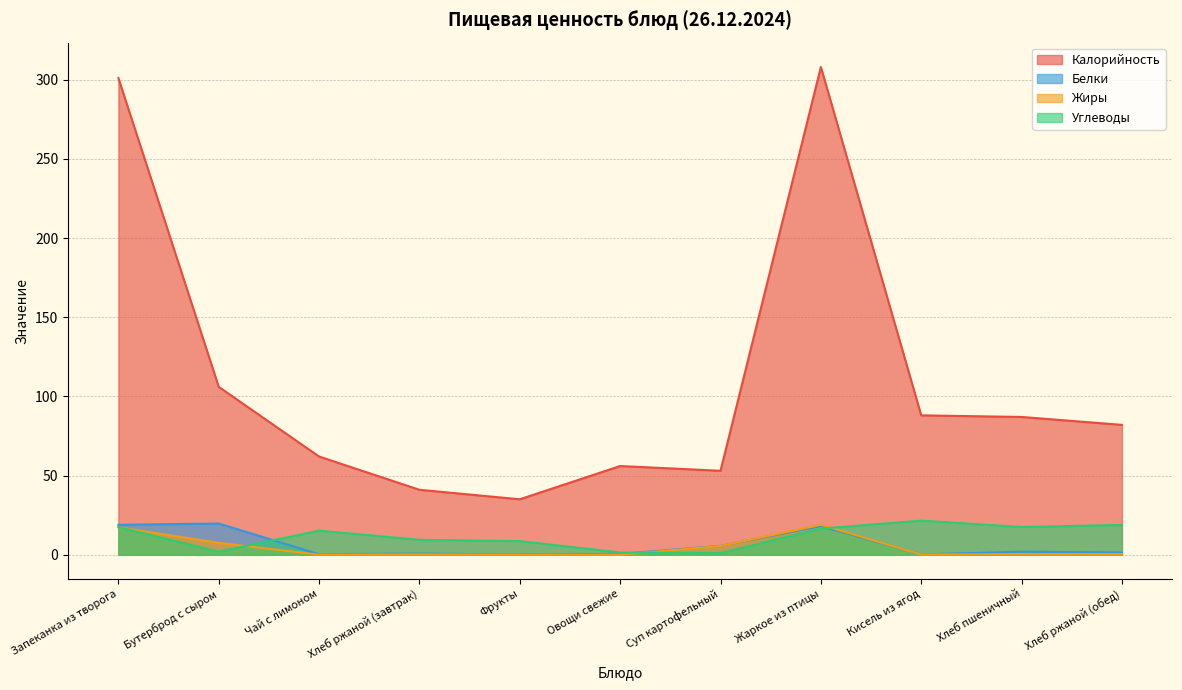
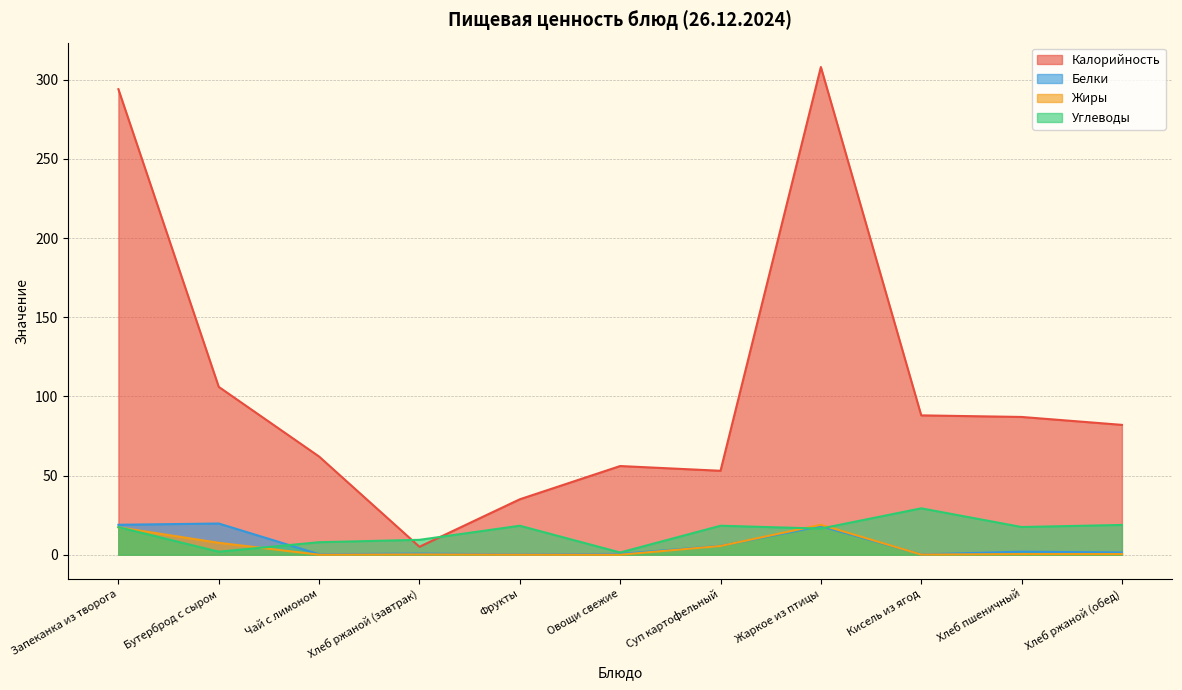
  {
    "Калорийность": {
-     "Запеканка из творога": 301,
+     "Запеканка из творога": 294,
      "Бутерброд с сыром": 106,
      "Чай с лимоном": 62,
-     "Хлеб ржаной (завтрак)": 41,
+     "Хлеб ржаной (завтрак)": 5,
      "Фрукты": 35,
      "Овощи свежие": 56,
      "Суп картофельный": 53,
      "Жаркое из птицы": 308,
      "Кисель из ягод": 88,
      "Хлеб пшеничный": 87,
      "Хлеб ржаной (обед)": 82
    },
    "Белки": {
      "Бутерброд с сыром": 20
    },
    "Жиры": {
      "Бутерброд с сыром": 8
    },
    "Углеводы": {
      "Бутерброд с сыром": 2,
-     "Чай с лимоном": 15,
+     "Чай с лимоном": 8,
      "Хлеб ржаной (завтрак)": 9,
-     "Фрукты": 9,
-     "Суп картофельный": 1,
-     "Кисель из ягод": 22,
+     "Фрукты": 18,
+     "Суп картофельный": 18,
+     "Кисель из ягод": 29,
      "Хлеб пшеничный": 18,
      "Хлеб ржаной (обед)": 19
    }
  }
